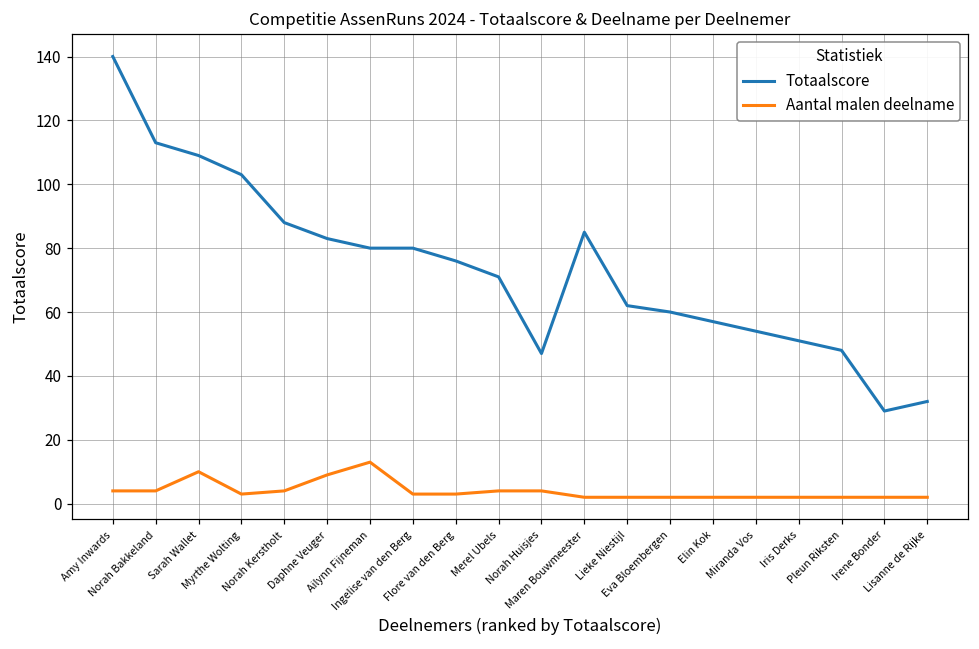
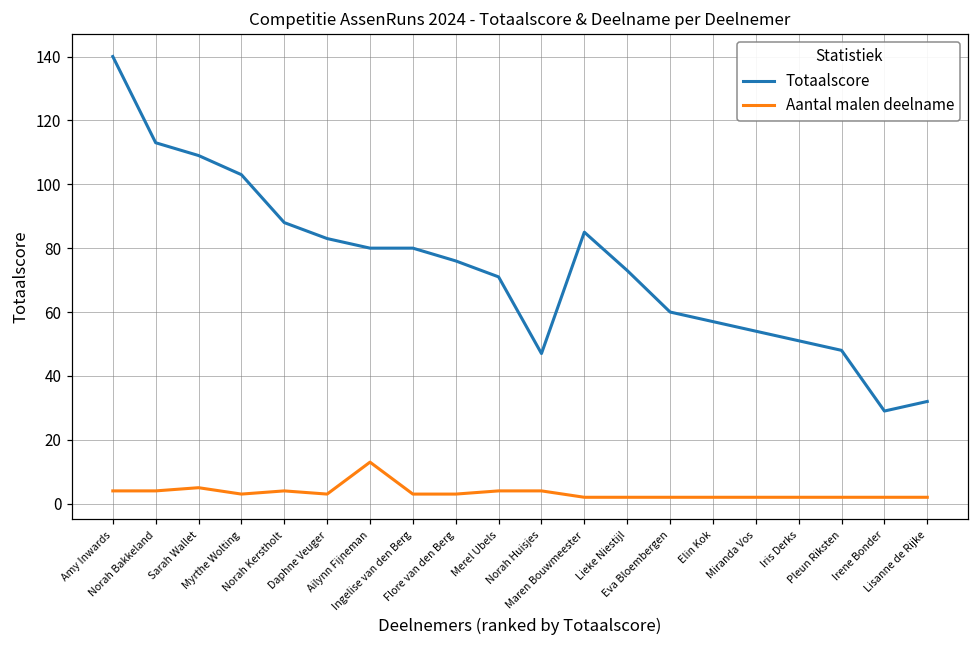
  {
    "Totaalscore": {
      "Amy Inwards": 140,
      "Norah Bakkeland": 113,
      "Sarah Wallet": 109,
      "Myrthe Wolting": 103,
      "Norah Kerstholt": 88,
      "Daphne Veuger": 83,
      "Ailynn Fijneman": 80,
      "Ingelise van den Berg": 80,
      "Flore van den Berg": 76,
      "Merel Ubels": 71,
      "Norah Huisjes": 47,
      "Maren Bouwmeester": 85,
-     "Lieke Niestijl": 62,
+     "Lieke Niestijl": 73,
      "Eva Bloembergen": 60,
      "Elin Kok": 57,
      "Miranda Vos": 54,
      "Iris Derks": 51,
      "Pleun Riksten": 48,
      "Irene Bonder": 29,
      "Lisanne de Rijke": 32
    },
    "Aantal malen deelname": {
      "Amy Inwards": 4,
      "Norah Bakkeland": 4,
-     "Sarah Wallet": 10,
+     "Sarah Wallet": 5,
      "Myrthe Wolting": 3,
      "Norah Kerstholt": 4,
-     "Daphne Veuger": 9,
+     "Daphne Veuger": 3,
      "Ailynn Fijneman": 13,
      "Ingelise van den Berg": 3,
      "Flore van den Berg": 3,
      "Merel Ubels": 4,
      "Norah Huisjes": 4,
      "Maren Bouwmeester": 2,
      "Lieke Niestijl": 2,
      "Eva Bloembergen": 2,
      "Elin Kok": 2,
      "Miranda Vos": 2,
      "Iris Derks": 2,
      "Pleun Riksten": 2,
      "Irene Bonder": 2,
      "Lisanne de Rijke": 2
    }
  }
